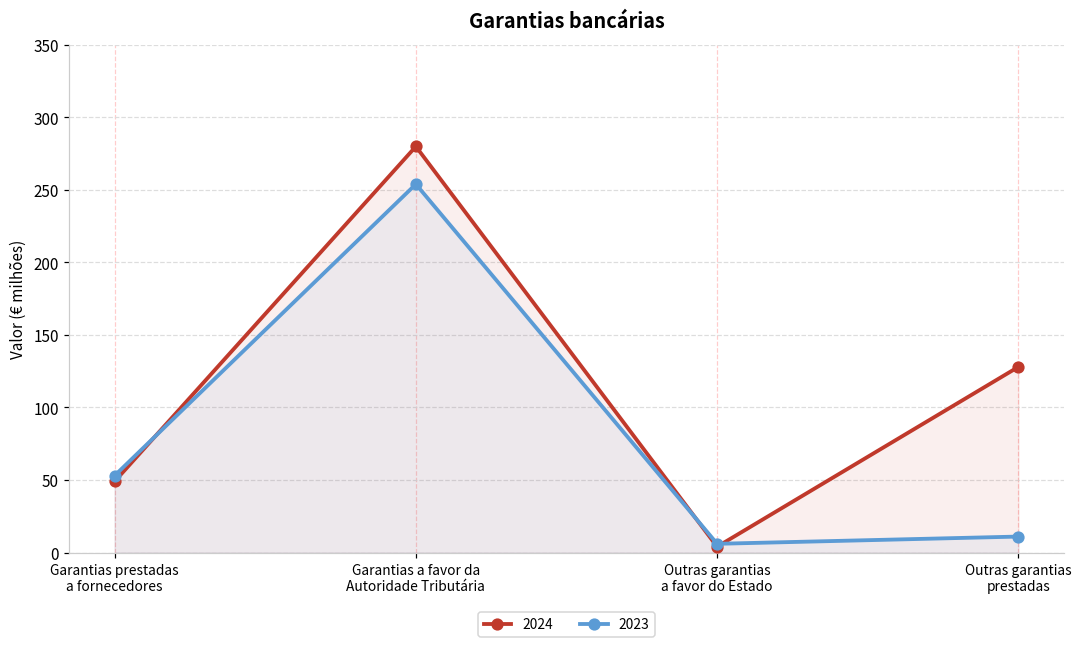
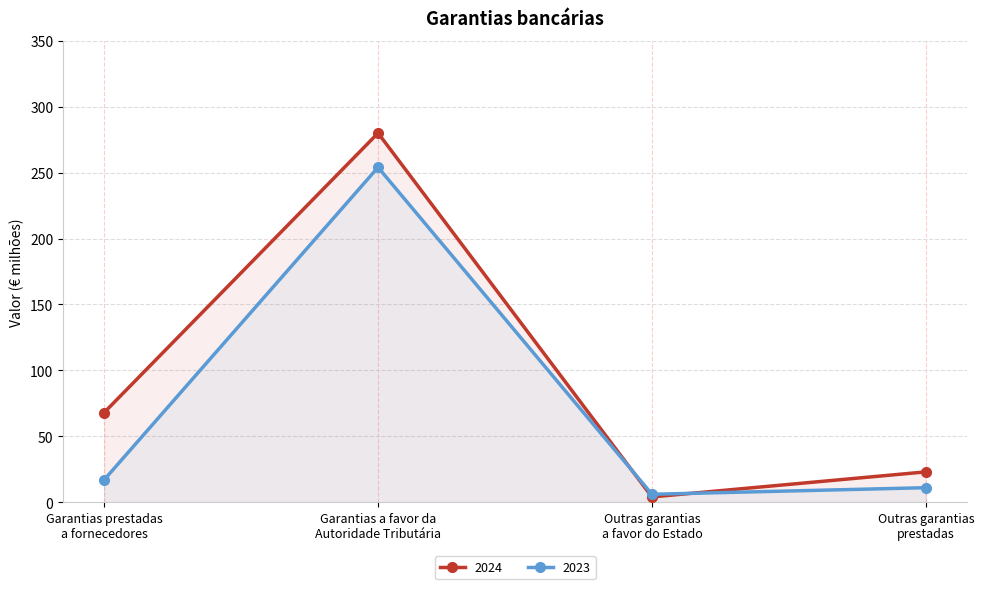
  {
    "2024": {
-     "Garantias prestadas a fornecedores": 49,
+     "Garantias prestadas a fornecedores": 68,
      "Garantias a favor da Autoridade Tributária": 280,
      "Outras garantias a favor do Estado": 4,
-     "Outras garantias prestadas": 128
+     "Outras garantias prestadas": 23
    },
    "2023": {
-     "Garantias prestadas a fornecedores": 53,
+     "Garantias prestadas a fornecedores": 17,
      "Garantias a favor da Autoridade Tributária": 254,
      "Outras garantias a favor do Estado": 6,
      "Outras garantias prestadas": 11
    }
  }
